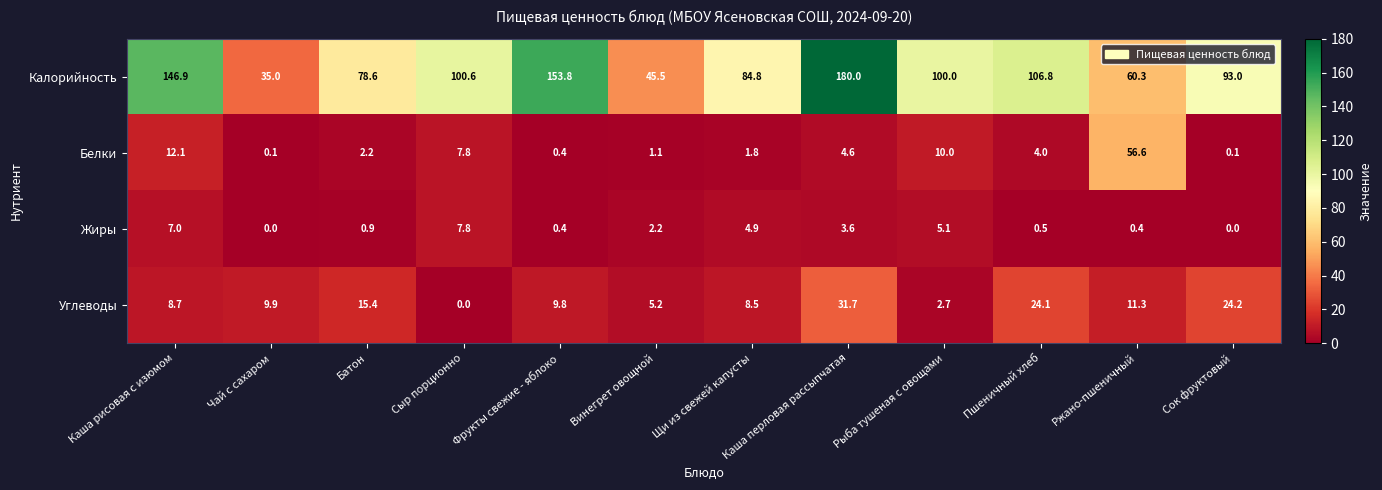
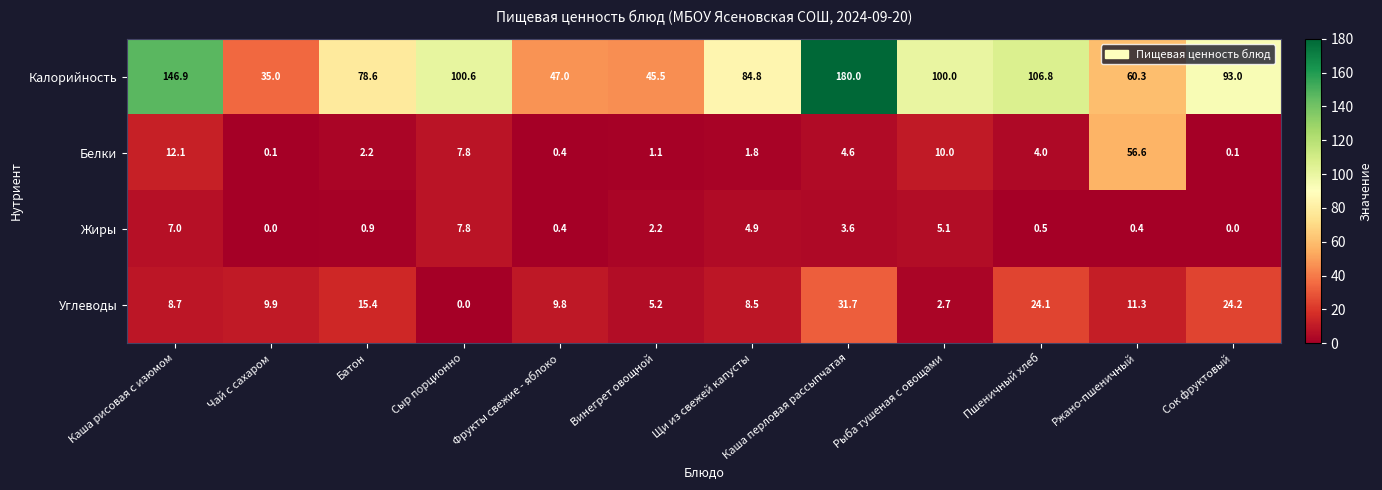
  {
    "Калорийность": {
      "Каша рисовая с изюмом": 146.9,
      "Чай с сахаром": 35.0,
      "Батон": 78.6,
      "Сыр порционно": 100.6,
-     "Фрукты свежие - яблоко": 153.8,
+     "Фрукты свежие - яблоко": 47.0,
      "Винегрет овощной": 45.5,
      "Щи из свежей капусты": 84.8,
      "Каша перловая рассыпчатая": 180.0,
      "Рыба тушеная с овощами": 100.0,
      "Пшеничный хлеб": 106.8,
      "Ржано-пшеничный": 60.3,
      "Сок фруктовый": 93.0
    },
    "Белки": {
      "Каша рисовая с изюмом": 12.1,
      "Чай с сахаром": 0.1,
      "Батон": 2.2,
      "Сыр порционно": 7.8,
      "Фрукты свежие - яблоко": 0.4,
      "Винегрет овощной": 1.1,
      "Щи из свежей капусты": 1.8,
      "Каша перловая рассыпчатая": 4.6,
      "Рыба тушеная с овощами": 10.0,
      "Пшеничный хлеб": 4.0,
      "Ржано-пшеничный": 56.6,
      "Сок фруктовый": 0.1
    },
    "Жиры": {
      "Каша рисовая с изюмом": 7.0,
      "Чай с сахаром": 0.0,
      "Батон": 0.9,
      "Сыр порционно": 7.8,
      "Фрукты свежие - яблоко": 0.4,
      "Винегрет овощной": 2.2,
      "Щи из свежей капусты": 4.9,
      "Каша перловая рассыпчатая": 3.6,
      "Рыба тушеная с овощами": 5.1,
      "Пшеничный хлеб": 0.5,
      "Ржано-пшеничный": 0.4,
      "Сок фруктовый": 0.0
    },
    "Углеводы": {
      "Каша рисовая с изюмом": 8.7,
      "Чай с сахаром": 9.9,
      "Батон": 15.4,
      "Сыр порционно": 0.0,
      "Фрукты свежие - яблоко": 9.8,
      "Винегрет овощной": 5.2,
      "Щи из свежей капусты": 8.5,
      "Каша перловая рассыпчатая": 31.7,
      "Рыба тушеная с овощами": 2.7,
      "Пшеничный хлеб": 24.1,
      "Ржано-пшеничный": 11.3,
      "Сок фруктовый": 24.2
    }
  }
